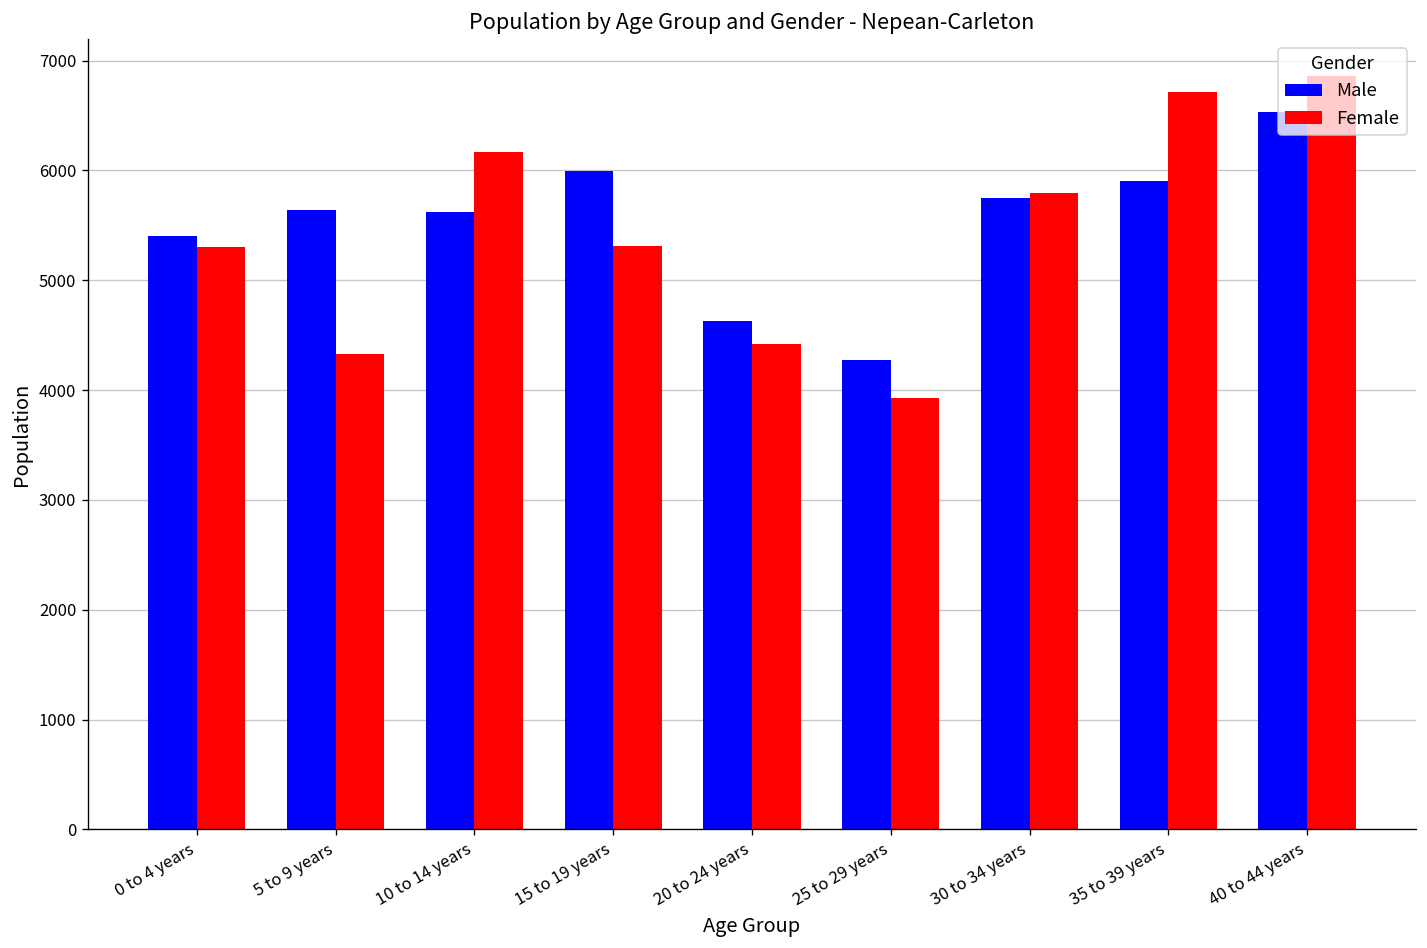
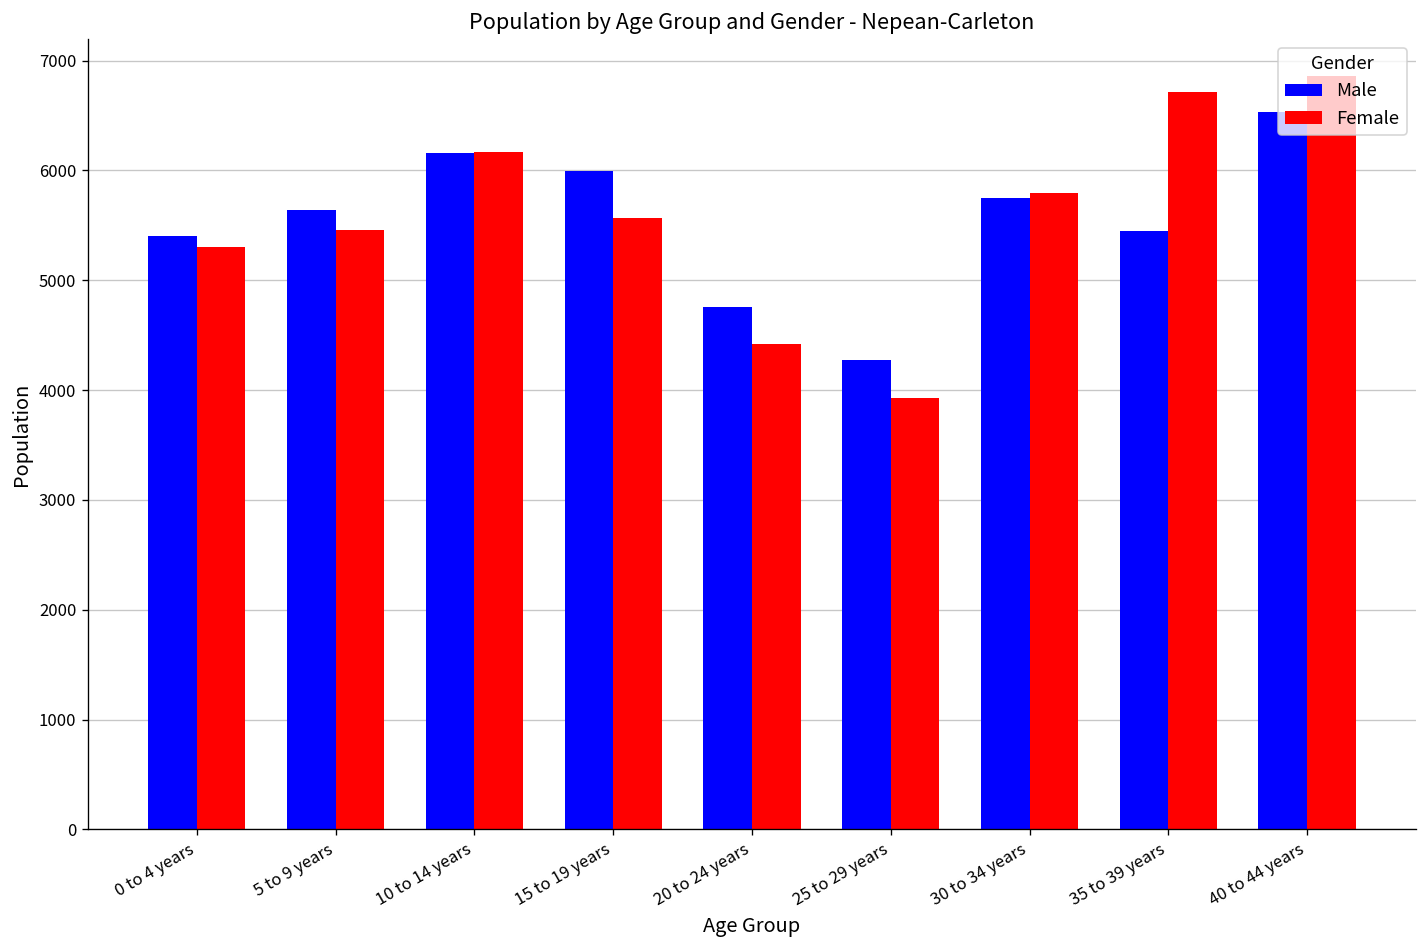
  {
    "Male": {
      "0 to 4 years": 5400,
      "5 to 9 years": 5600,
-     "10 to 14 years": 5600,
+     "10 to 14 years": 6200,
      "15 to 19 years": 6000,
-     "20 to 24 years": 4600,
+     "20 to 24 years": 4800,
      "25 to 29 years": 4300,
      "30 to 34 years": 5700,
-     "35 to 39 years": 5900
+     "35 to 39 years": 5400
    },
    "Female": {
      "0 to 4 years": 5300,
-     "5 to 9 years": 4300,
+     "5 to 9 years": 5500,
      "10 to 14 years": 6200,
-     "15 to 19 years": 5300,
+     "15 to 19 years": 5600,
      "20 to 24 years": 4400,
      "25 to 29 years": 3900,
      "30 to 34 years": 5800,
      "35 to 39 years": 6700
    }
  }
